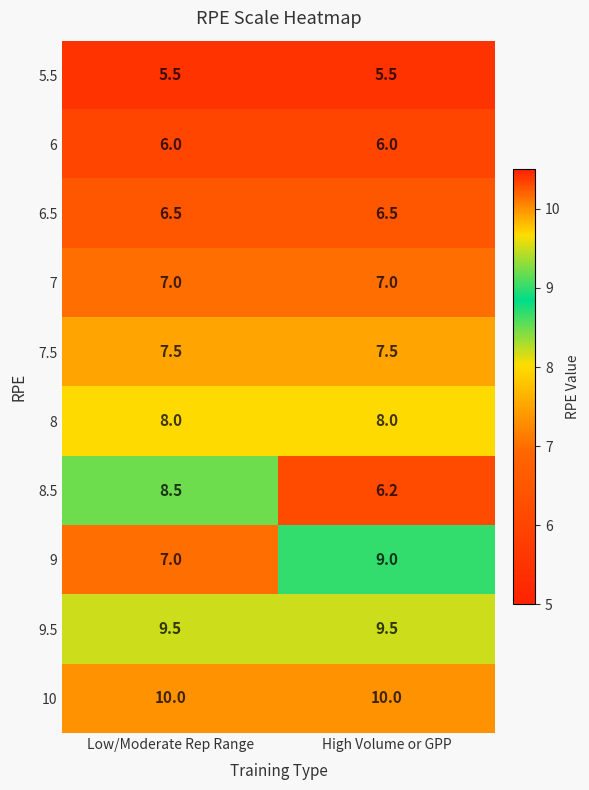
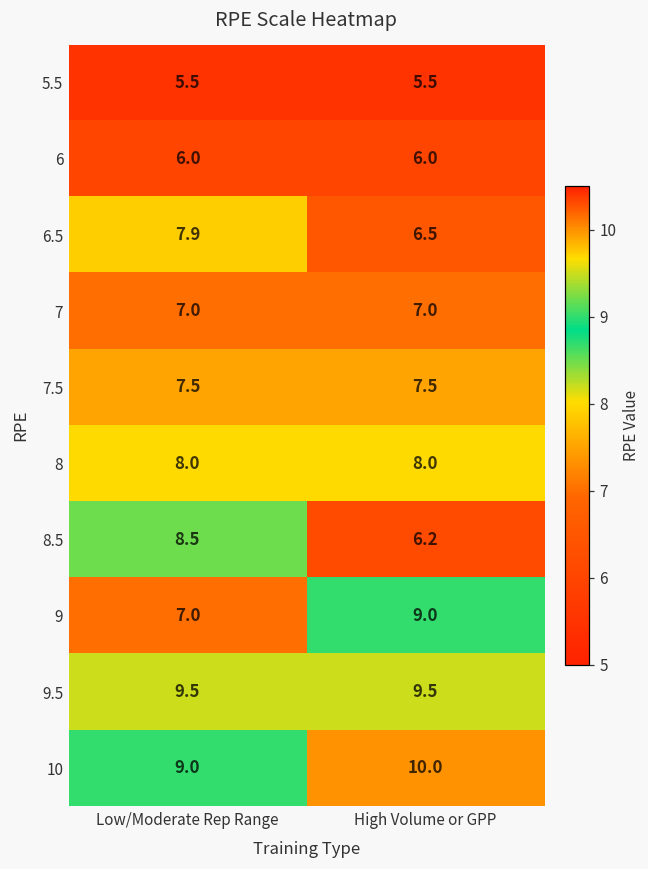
  {
    "5.5": {
      "Low/Moderate Rep Range": 5.5,
      "High Volume or GPP": 5.5
    },
    "6": {
      "Low/Moderate Rep Range": 6.0,
      "High Volume or GPP": 6.0
    },
    "6.5": {
-     "Low/Moderate Rep Range": 6.5,
+     "Low/Moderate Rep Range": 7.9,
      "High Volume or GPP": 6.5
    },
    "7": {
      "Low/Moderate Rep Range": 7.0,
      "High Volume or GPP": 7.0
    },
    "7.5": {
      "Low/Moderate Rep Range": 7.5,
      "High Volume or GPP": 7.5
    },
    "8": {
      "Low/Moderate Rep Range": 8.0,
      "High Volume or GPP": 8.0
    },
    "8.5": {
      "Low/Moderate Rep Range": 8.5,
      "High Volume or GPP": 6.2
    },
    "9": {
      "Low/Moderate Rep Range": 7.0,
      "High Volume or GPP": 9.0
    },
    "9.5": {
      "Low/Moderate Rep Range": 9.5,
      "High Volume or GPP": 9.5
    },
    "10": {
-     "Low/Moderate Rep Range": 10.0,
+     "Low/Moderate Rep Range": 9.0,
      "High Volume or GPP": 10.0
    }
  }
